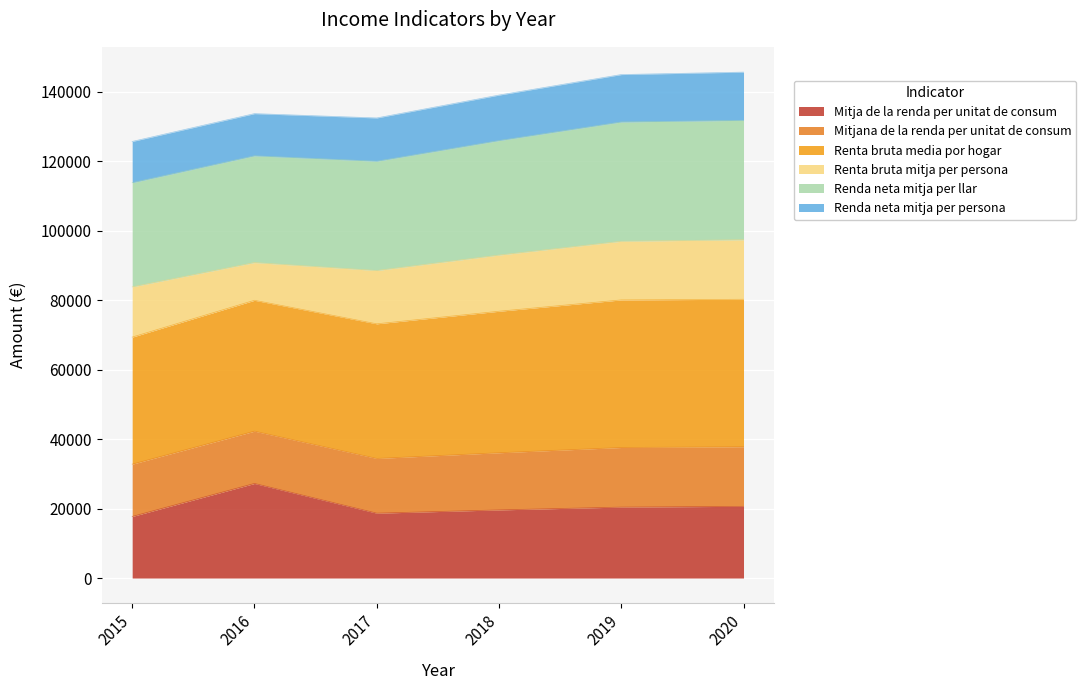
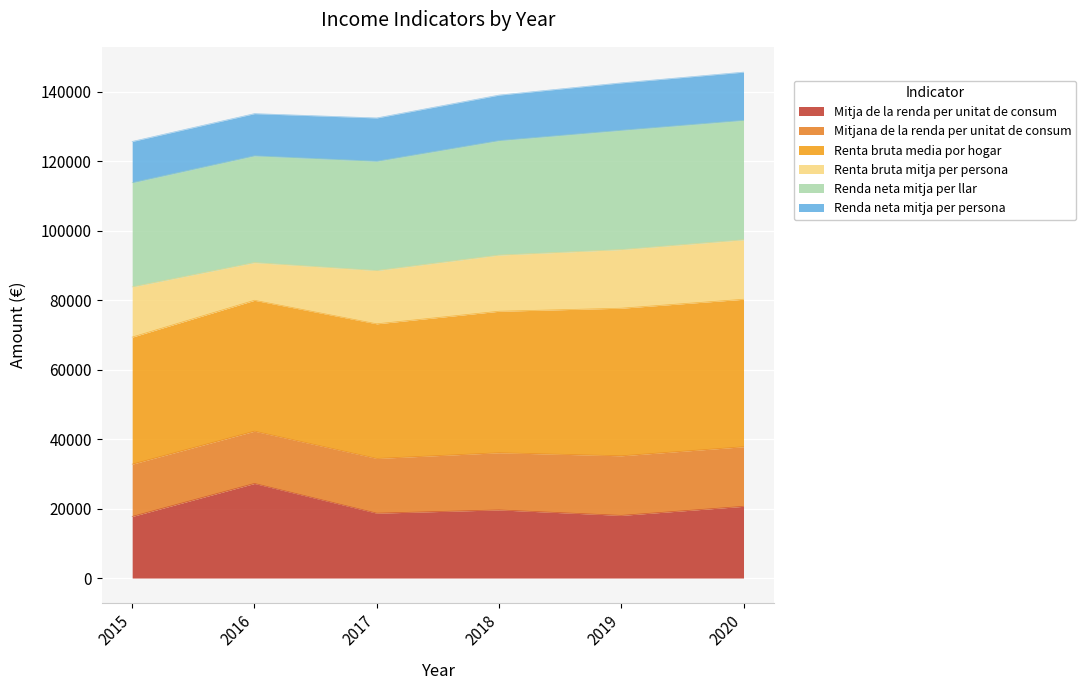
  {
    "Mitja de la renda per unitat de consum": {
      "2015": 18000,
      "2016": 27000,
      "2017": 19000,
      "2018": 20000,
-     "2019": 20000,
+     "2019": 18000,
      "2020": 21000
    },
    "Renta bruta mitja per persona": {
      "2015": 14000,
      "2016": 11000,
      "2017": 15000,
      "2018": 16000,
      "2019": 17000,
      "2020": 17000
    },
    "Renda neta mitja per llar": {
      "2015": 30000,
      "2016": 31000,
      "2017": 31000,
      "2018": 33000,
      "2019": 34000,
      "2020": 34000
    },
    "Renda neta mitja per persona": {
      "2015": 12000,
      "2016": 12000,
      "2017": 12000,
      "2018": 13000,
      "2019": 14000,
      "2020": 14000
    }
  }
